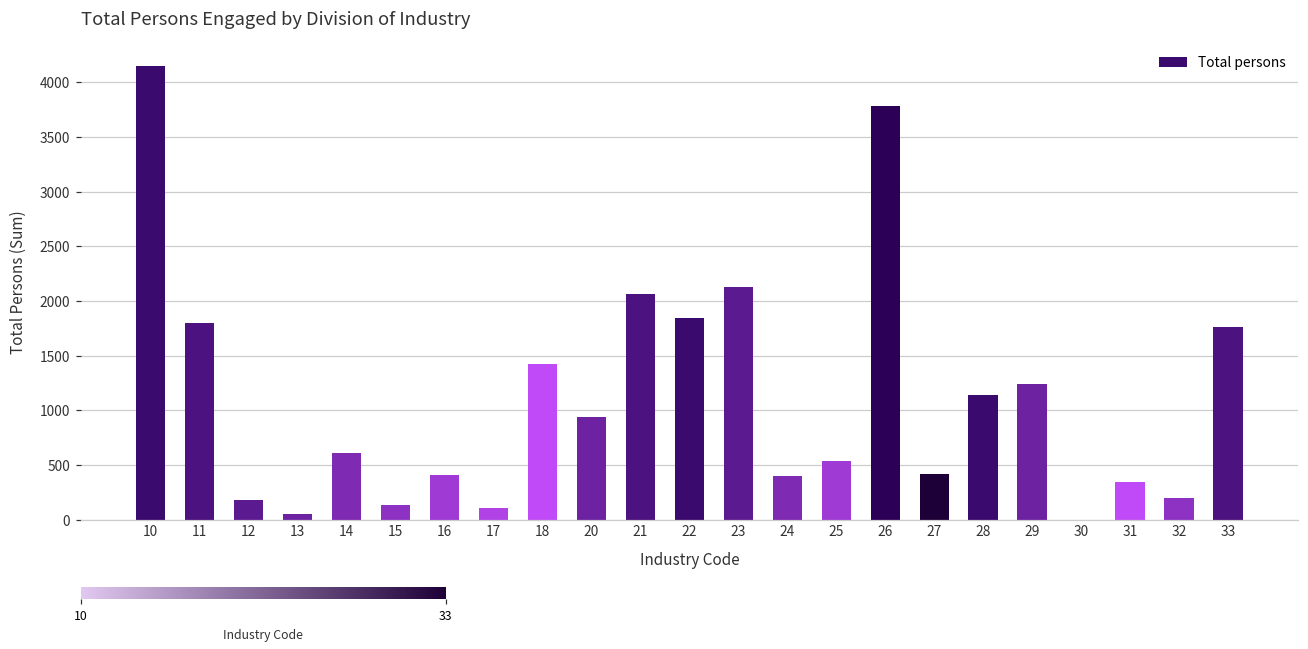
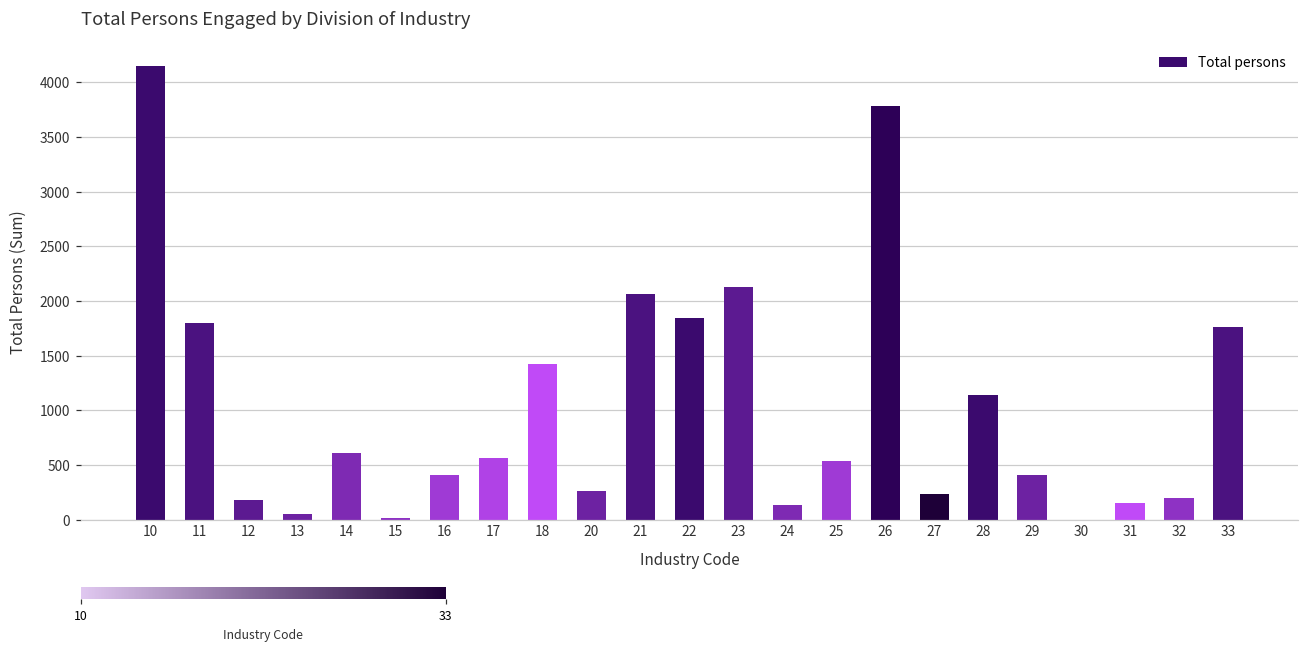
  {
    "10": 4200,
    "11": 1800,
    "12": 200,
    "13": 100,
    "14": 600,
-   "15": 100,
+   "15": 0,
    "16": 400,
-   "17": 100,
+   "17": 600,
    "18": 1400,
-   "20": 900,
+   "20": 300,
    "21": 2100,
    "22": 1800,
    "23": 2100,
-   "24": 400,
+   "24": 100,
    "25": 500,
    "26": 3800,
-   "27": 400,
+   "27": 200,
    "28": 1100,
-   "29": 1200,
-   "31": 300,
+   "29": 400,
+   "31": 100,
    "32": 200,
    "33": 1800
  }
